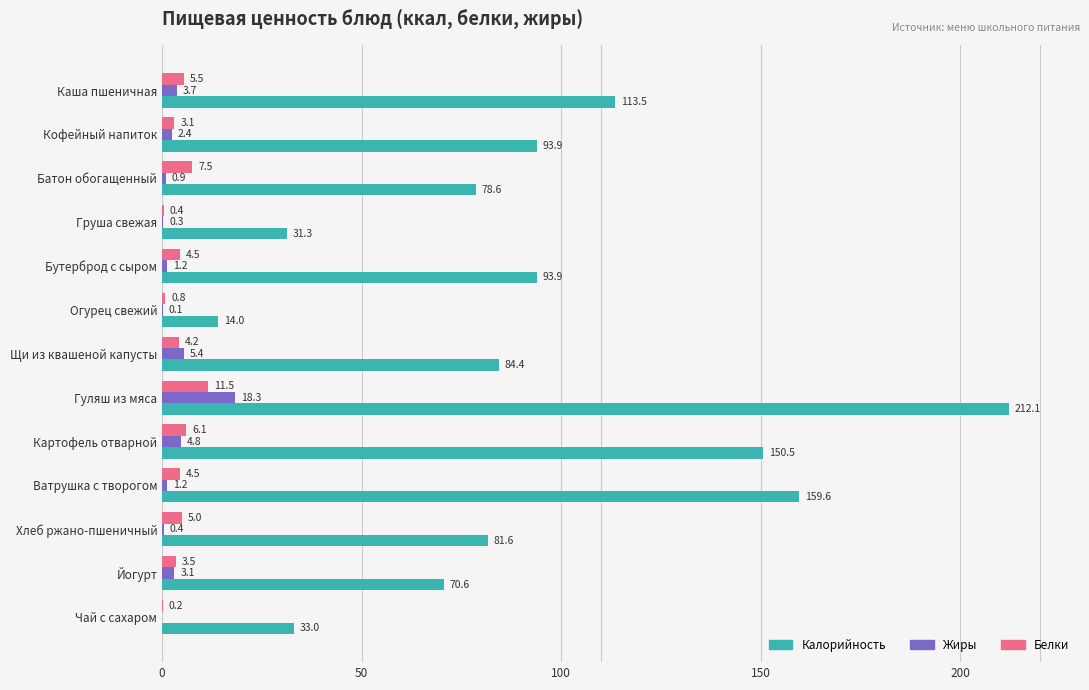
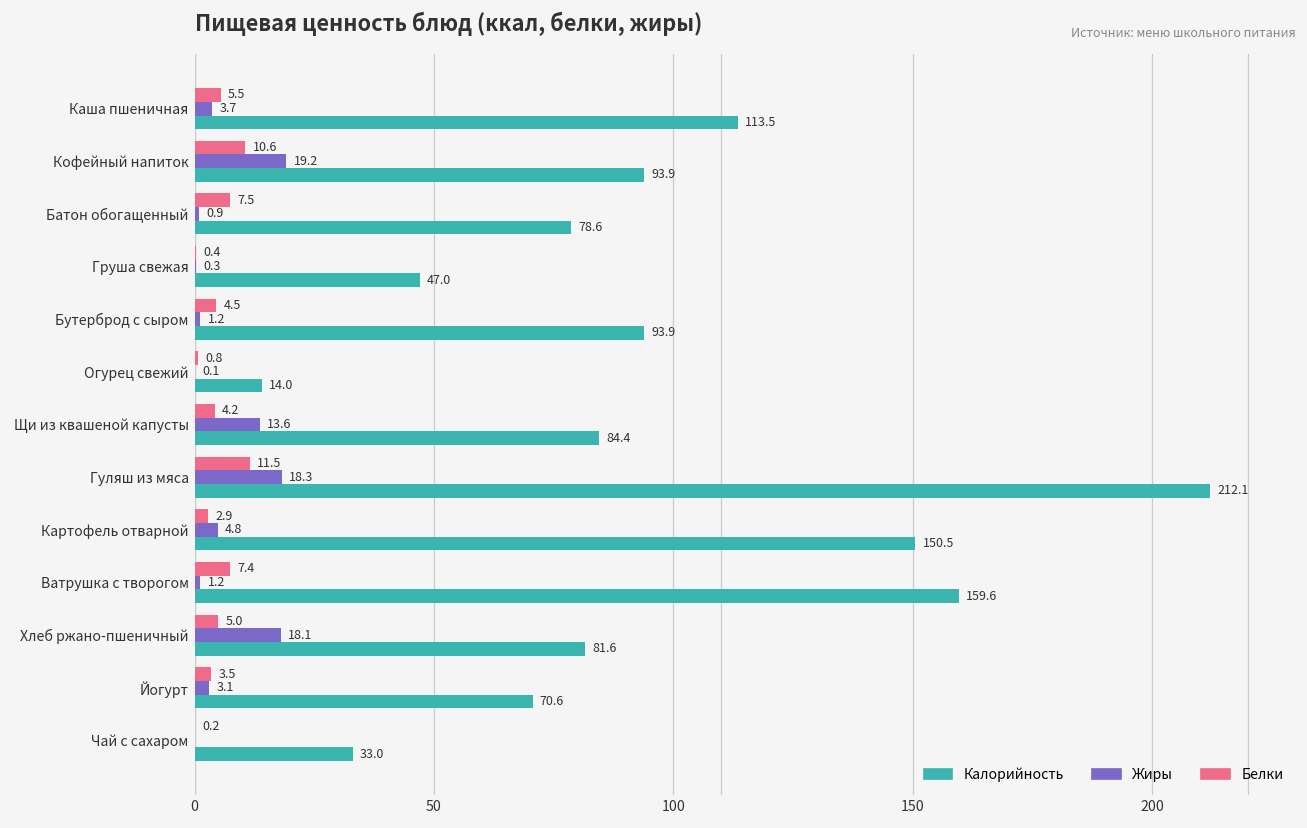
  {
    "Калорийность": {
      "Каша пшеничная": 113.5,
      "Кофейный напиток": 93.9,
      "Батон обогащенный": 78.6,
-     "Груша свежая": 31.3,
+     "Груша свежая": 47.0,
      "Бутерброд с сыром": 93.9,
      "Огурец свежий": 14.0,
      "Щи из квашеной капусты": 84.4,
      "Гуляш из мяса": 212.1,
      "Картофель отварной": 150.5,
      "Ватрушка с творогом": 159.6,
      "Хлеб ржано-пшеничный": 81.6,
      "Йогурт": 70.6,
      "Чай с сахаром": 33.0
    },
    "Жиры": {
      "Каша пшеничная": 3.7,
-     "Кофейный напиток": 2.4,
+     "Кофейный напиток": 19.2,
      "Батон обогащенный": 0.9,
      "Груша свежая": 0.3,
      "Бутерброд с сыром": 1.2,
      "Огурец свежий": 0.1,
-     "Щи из квашеной капусты": 5.4,
+     "Щи из квашеной капусты": 13.6,
      "Гуляш из мяса": 18.3,
      "Картофель отварной": 4.8,
      "Ватрушка с творогом": 1.2,
-     "Хлеб ржано-пшеничный": 0.4,
+     "Хлеб ржано-пшеничный": 18.1,
      "Йогурт": 3.1
    },
    "Белки": {
      "Каша пшеничная": 5.5,
-     "Кофейный напиток": 3.1,
+     "Кофейный напиток": 10.6,
      "Батон обогащенный": 7.5,
      "Груша свежая": 0.4,
      "Бутерброд с сыром": 4.5,
      "Огурец свежий": 0.8,
      "Щи из квашеной капусты": 4.2,
      "Гуляш из мяса": 11.5,
-     "Картофель отварной": 6.1,
-     "Ватрушка с творогом": 4.5,
+     "Картофель отварной": 2.9,
+     "Ватрушка с творогом": 7.4,
      "Хлеб ржано-пшеничный": 5.0,
      "Йогурт": 3.5,
      "Чай с сахаром": 0.2
    }
  }
